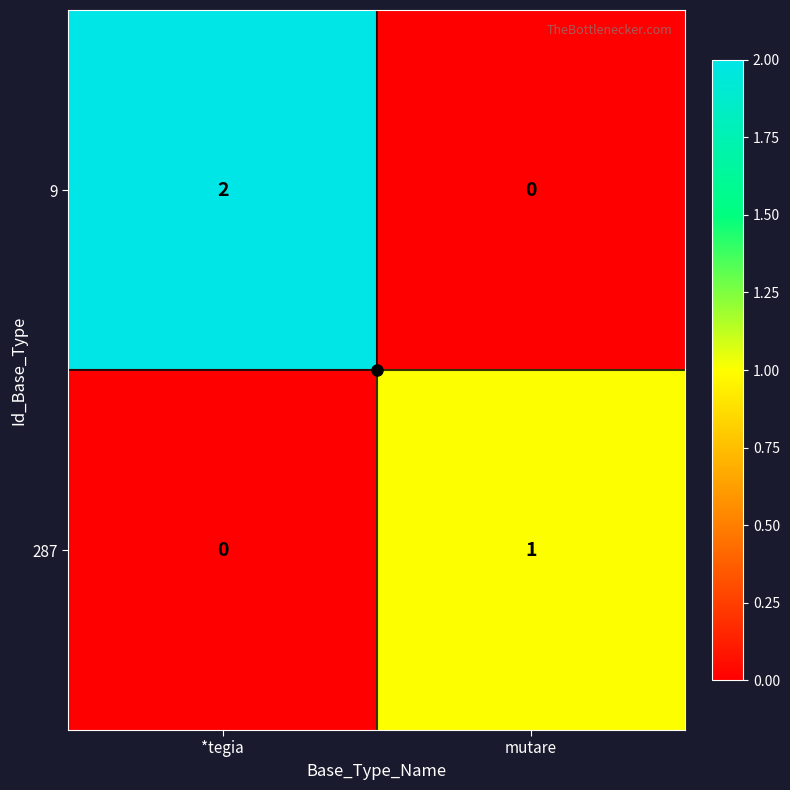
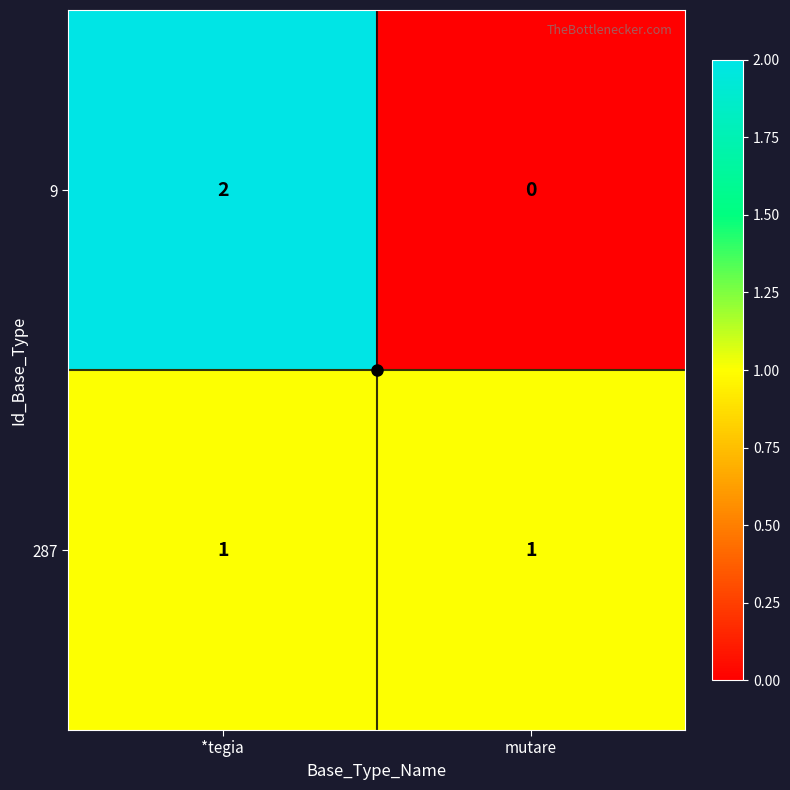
  {
    "9": {
      "*tegia": 2
    },
    "287": {
-     "*tegia": 0,
+     "*tegia": 1,
      "mutare": 1
    }
  }
